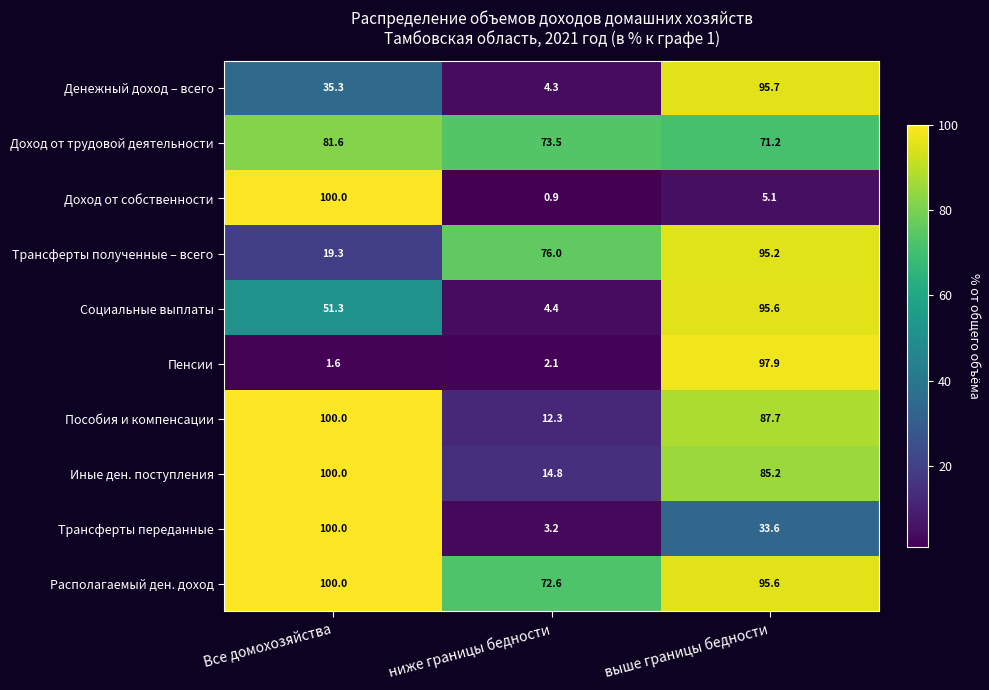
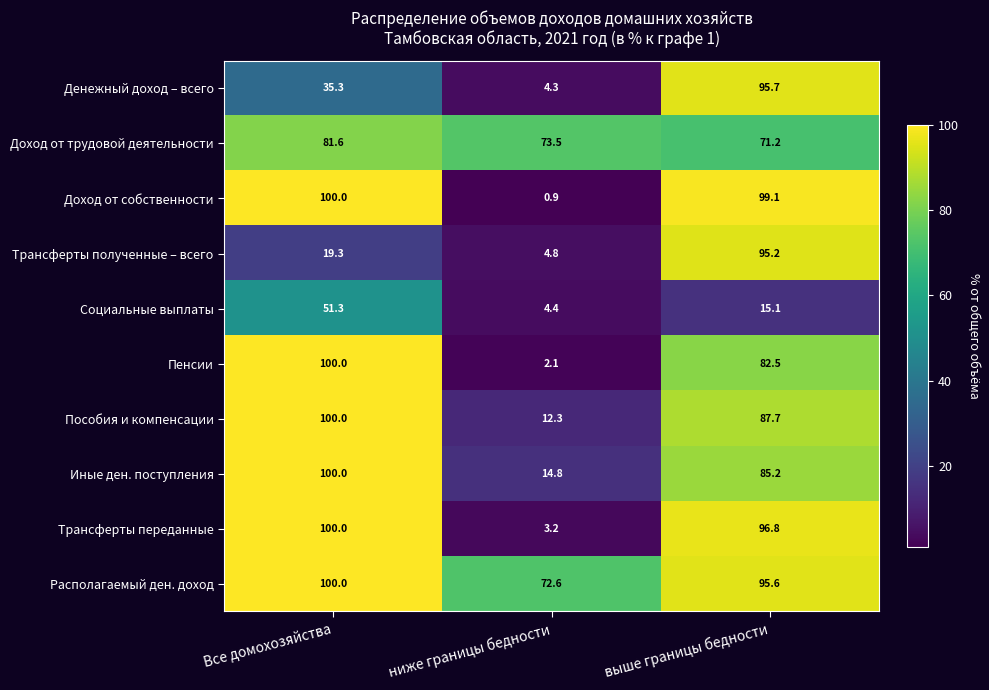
  {
    "Денежный доход – всего": {
      "Все домохозяйства": 35.3,
      "ниже границы бедности": 4.3,
      "выше границы бедности": 95.7
    },
    "Доход от трудовой деятельности": {
      "Все домохозяйства": 81.6,
      "ниже границы бедности": 73.5,
      "выше границы бедности": 71.2
    },
    "Доход от собственности": {
      "Все домохозяйства": 100.0,
      "ниже границы бедности": 0.9,
-     "выше границы бедности": 5.1
+     "выше границы бедности": 99.1
    },
    "Трансферты полученные – всего": {
      "Все домохозяйства": 19.3,
-     "ниже границы бедности": 76.0,
+     "ниже границы бедности": 4.8,
      "выше границы бедности": 95.2
    },
    "Социальные выплаты": {
      "Все домохозяйства": 51.3,
      "ниже границы бедности": 4.4,
-     "выше границы бедности": 95.6
+     "выше границы бедности": 15.1
    },
    "Пенсии": {
-     "Все домохозяйства": 1.6,
+     "Все домохозяйства": 100.0,
      "ниже границы бедности": 2.1,
-     "выше границы бедности": 97.9
+     "выше границы бедности": 82.5
    },
    "Пособия и компенсации": {
      "Все домохозяйства": 100.0,
      "ниже границы бедности": 12.3,
      "выше границы бедности": 87.7
    },
    "Иные ден. поступления": {
      "Все домохозяйства": 100.0,
      "ниже границы бедности": 14.8,
      "выше границы бедности": 85.2
    },
    "Трансферты переданные": {
      "Все домохозяйства": 100.0,
      "ниже границы бедности": 3.2,
-     "выше границы бедности": 33.6
+     "выше границы бедности": 96.8
    },
    "Располагаемый ден. доход": {
      "Все домохозяйства": 100.0,
      "ниже границы бедности": 72.6,
      "выше границы бедности": 95.6
    }
  }
